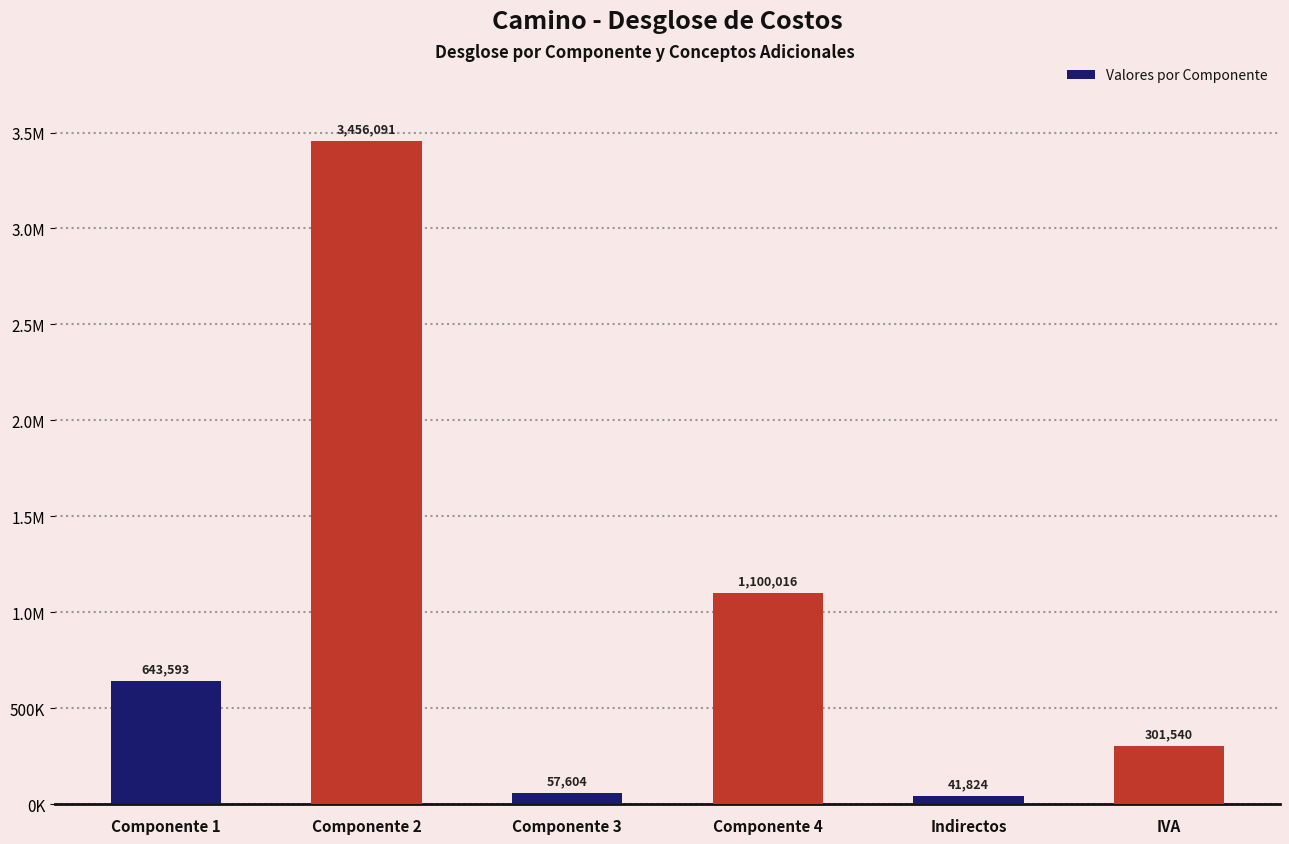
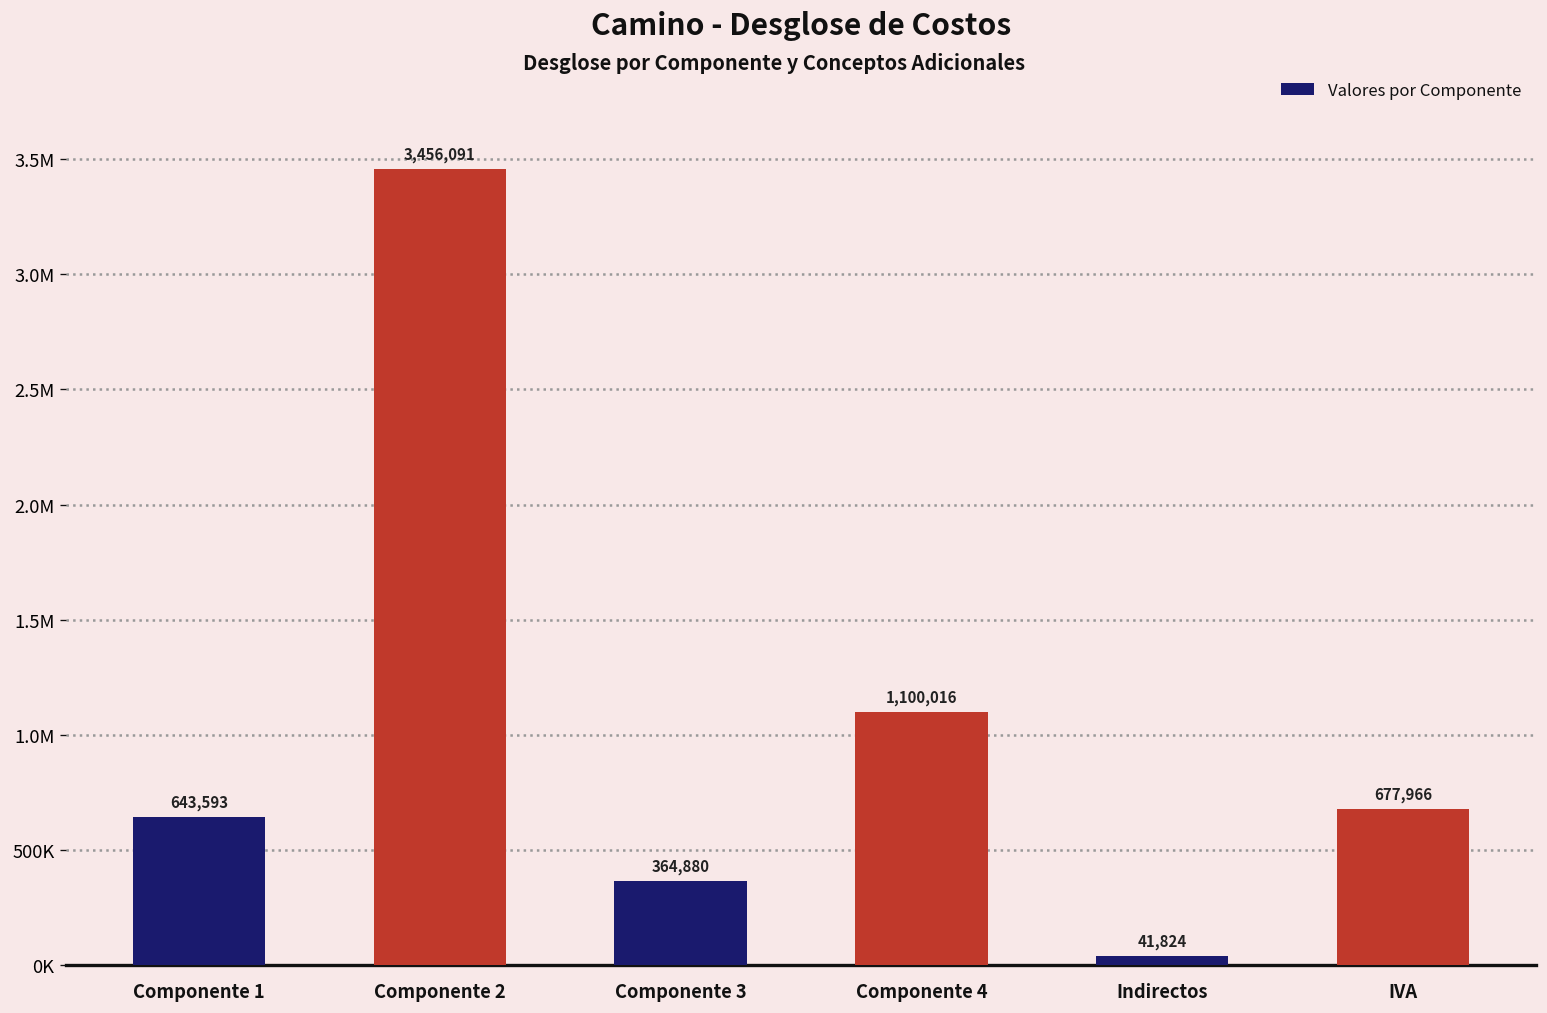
  {
    "Componente 1": "643,593",
    "Componente 2": "3,456,091",
-   "Componente 3": "57,604",
+   "Componente 3": "364,880",
    "Componente 4": "1,100,016",
    "Indirectos": "41,824",
-   "IVA": "301,540"
+   "IVA": "677,966"
  }
